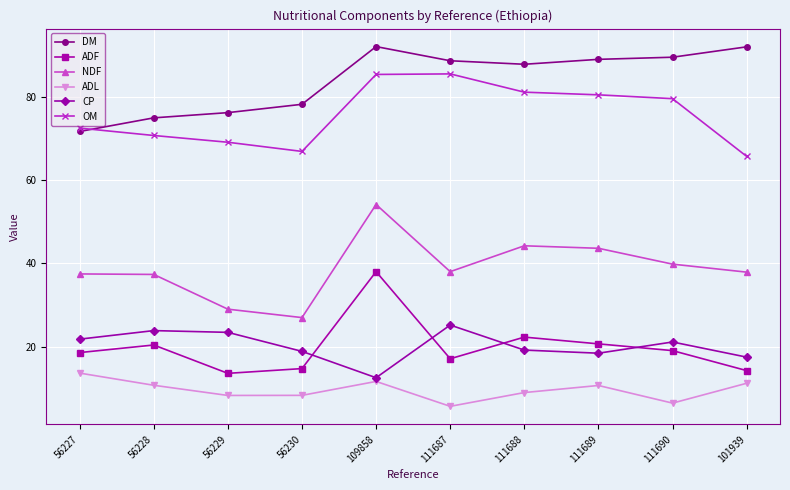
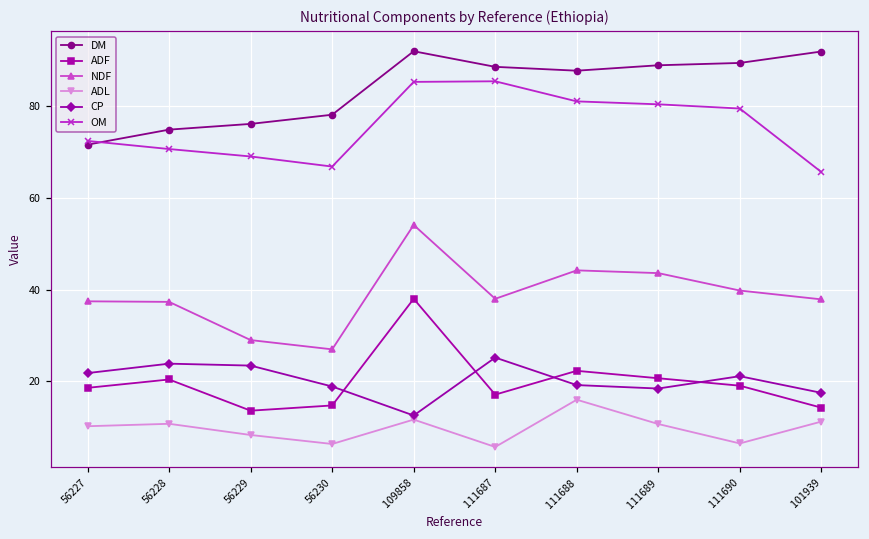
  {
    "ADL": {
-     "56227": 14,
+     "56227": 10,
      "56228": 11,
      "56229": 8,
-     "56230": 8,
+     "56230": 6,
      "109858": 12,
      "111687": 6,
-     "111688": 9,
+     "111688": 16,
      "111689": 11,
      "111690": 6,
      "101939": 11
    }
  }
